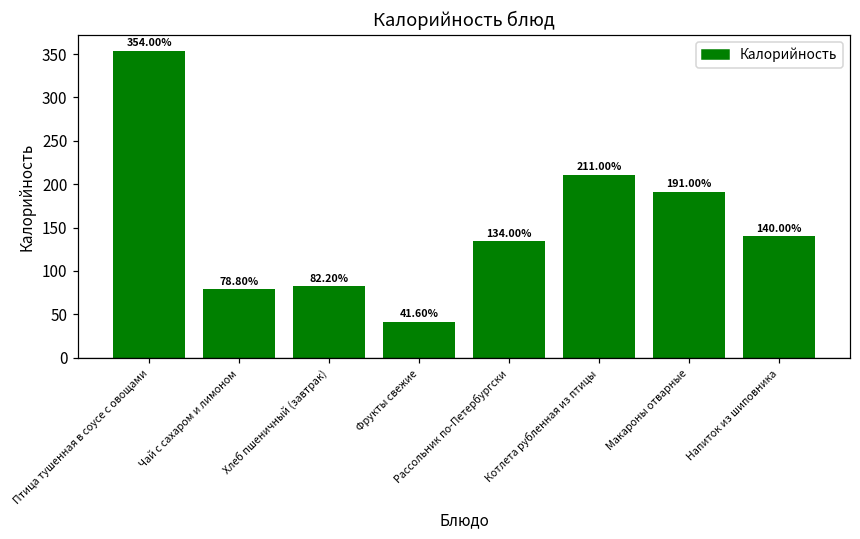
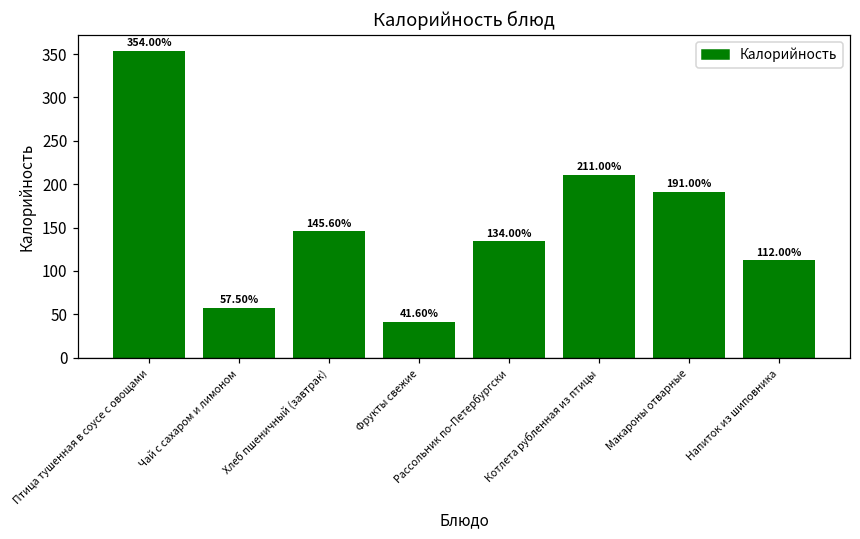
  {
    "Птица тушенная в соусе с овощами": "354.00%",
-   "Чай с сахаром и лимоном": "78.80%",
-   "Хлеб пшеничный (завтрак)": "82.20%",
+   "Чай с сахаром и лимоном": "57.50%",
+   "Хлеб пшеничный (завтрак)": "145.60%",
    "Фрукты свежие": "41.60%",
    "Рассольник по-Петербургски": "134.00%",
    "Котлета рубленная из птицы": "211.00%",
    "Макароны отварные": "191.00%",
-   "Напиток из шиповника": "140.00%"
+   "Напиток из шиповника": "112.00%"
  }
